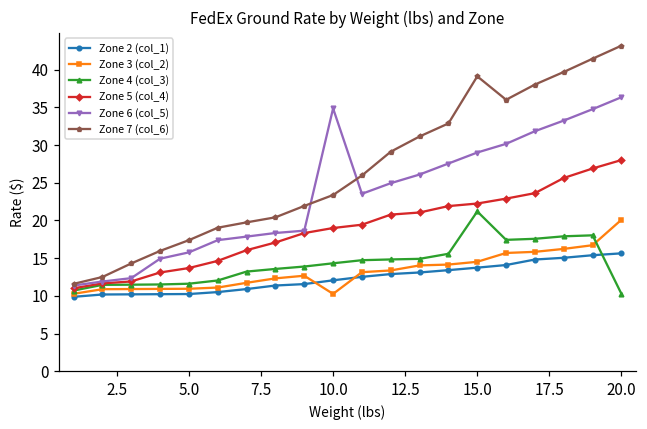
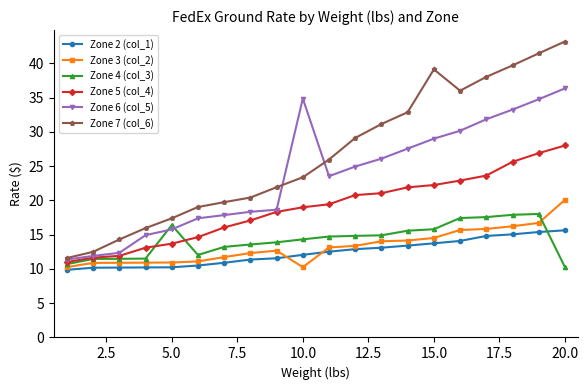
  {
    "Zone 2 (col_1)": {
      "5.0": 10,
      "10.0": 12,
      "15.0": 14,
      "20.0": 16
    },
    "Zone 3 (col_2)": {
      "5.0": 11,
      "10.0": 10,
      "15.0": 15,
      "20.0": 20
    },
    "Zone 4 (col_3)": {
-     "5.0": 12,
+     "5.0": 16,
      "10.0": 14,
-     "15.0": 21,
+     "15.0": 16,
      "20.0": 10
    },
    "Zone 5 (col_4)": {
      "5.0": 14,
      "10.0": 19,
      "15.0": 22,
      "20.0": 28
    },
    "Zone 6 (col_5)": {
      "5.0": 16,
      "10.0": 35,
      "15.0": 29,
      "20.0": 36
    },
    "Zone 7 (col_6)": {
      "5.0": 17,
      "10.0": 23,
      "15.0": 39,
      "20.0": 43
    }
  }
